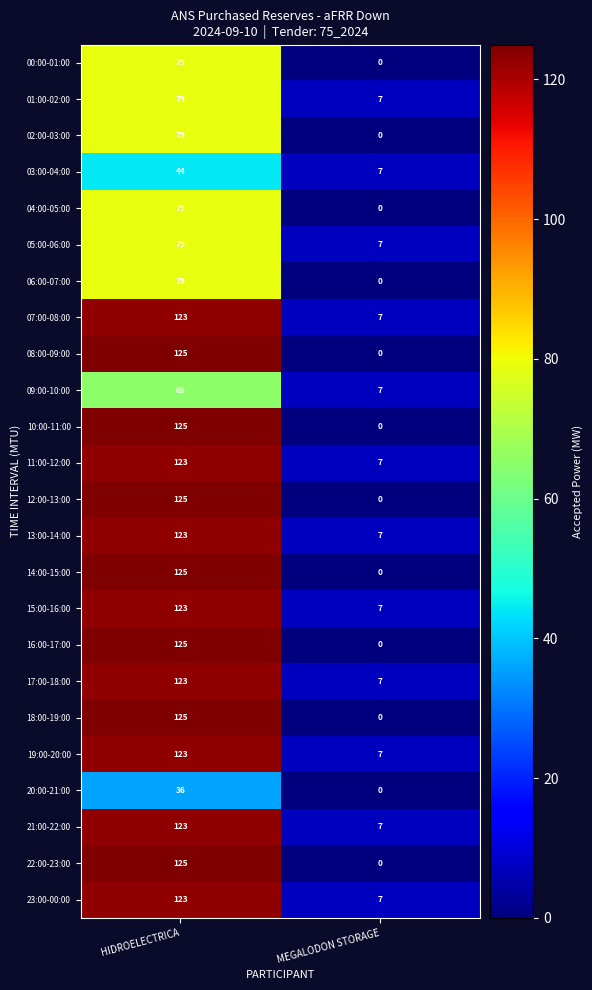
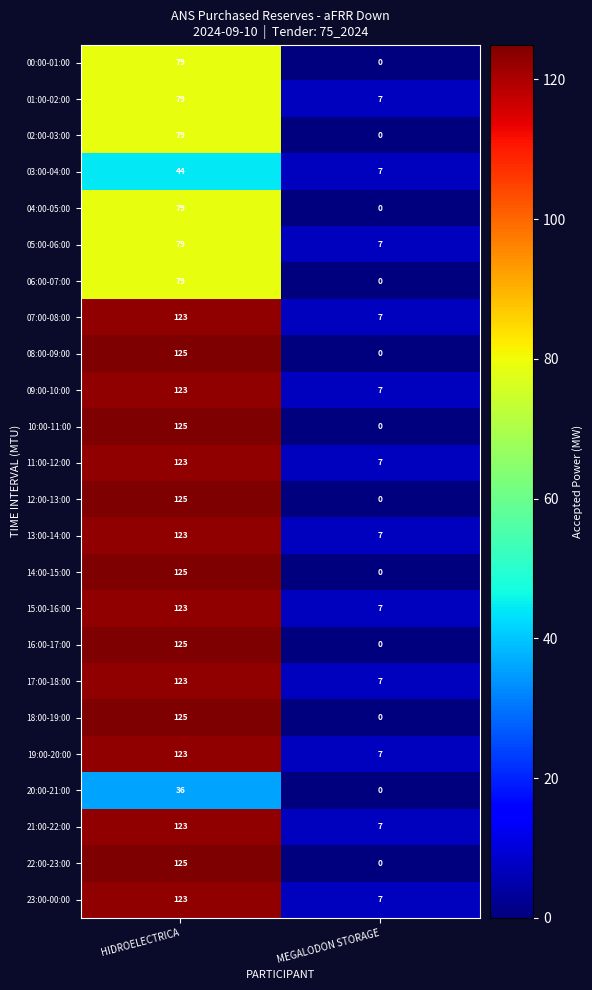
  {
    "00:00-01:00": {
      "HIDROELECTRICA": 79,
      "MEGALODON STORAGE": 0
    },
    "01:00-02:00": {
      "HIDROELECTRICA": 79,
      "MEGALODON STORAGE": 7
    },
    "02:00-03:00": {
      "HIDROELECTRICA": 79,
      "MEGALODON STORAGE": 0
    },
    "03:00-04:00": {
      "HIDROELECTRICA": 44,
      "MEGALODON STORAGE": 7
    },
    "04:00-05:00": {
      "HIDROELECTRICA": 79,
      "MEGALODON STORAGE": 0
    },
    "05:00-06:00": {
      "HIDROELECTRICA": 79,
      "MEGALODON STORAGE": 7
    },
    "06:00-07:00": {
      "HIDROELECTRICA": 79,
      "MEGALODON STORAGE": 0
    },
    "07:00-08:00": {
      "HIDROELECTRICA": 123,
      "MEGALODON STORAGE": 7
    },
    "08:00-09:00": {
      "HIDROELECTRICA": 125,
      "MEGALODON STORAGE": 0
    },
    "09:00-10:00": {
-     "HIDROELECTRICA": 65,
+     "HIDROELECTRICA": 123,
      "MEGALODON STORAGE": 7
    },
    "10:00-11:00": {
      "HIDROELECTRICA": 125,
      "MEGALODON STORAGE": 0
    },
    "11:00-12:00": {
      "HIDROELECTRICA": 123,
      "MEGALODON STORAGE": 7
    },
    "12:00-13:00": {
      "HIDROELECTRICA": 125,
      "MEGALODON STORAGE": 0
    },
    "13:00-14:00": {
      "HIDROELECTRICA": 123,
      "MEGALODON STORAGE": 7
    },
    "14:00-15:00": {
      "HIDROELECTRICA": 125,
      "MEGALODON STORAGE": 0
    },
    "15:00-16:00": {
      "HIDROELECTRICA": 123,
      "MEGALODON STORAGE": 7
    },
    "16:00-17:00": {
      "HIDROELECTRICA": 125,
      "MEGALODON STORAGE": 0
    },
    "17:00-18:00": {
      "HIDROELECTRICA": 123,
      "MEGALODON STORAGE": 7
    },
    "18:00-19:00": {
      "HIDROELECTRICA": 125,
      "MEGALODON STORAGE": 0
    },
    "19:00-20:00": {
      "HIDROELECTRICA": 123,
      "MEGALODON STORAGE": 7
    },
    "20:00-21:00": {
      "HIDROELECTRICA": 36,
      "MEGALODON STORAGE": 0
    },
    "21:00-22:00": {
      "HIDROELECTRICA": 123,
      "MEGALODON STORAGE": 7
    },
    "22:00-23:00": {
      "HIDROELECTRICA": 125,
      "MEGALODON STORAGE": 0
    },
    "23:00-00:00": {
      "HIDROELECTRICA": 123,
      "MEGALODON STORAGE": 7
    }
  }
